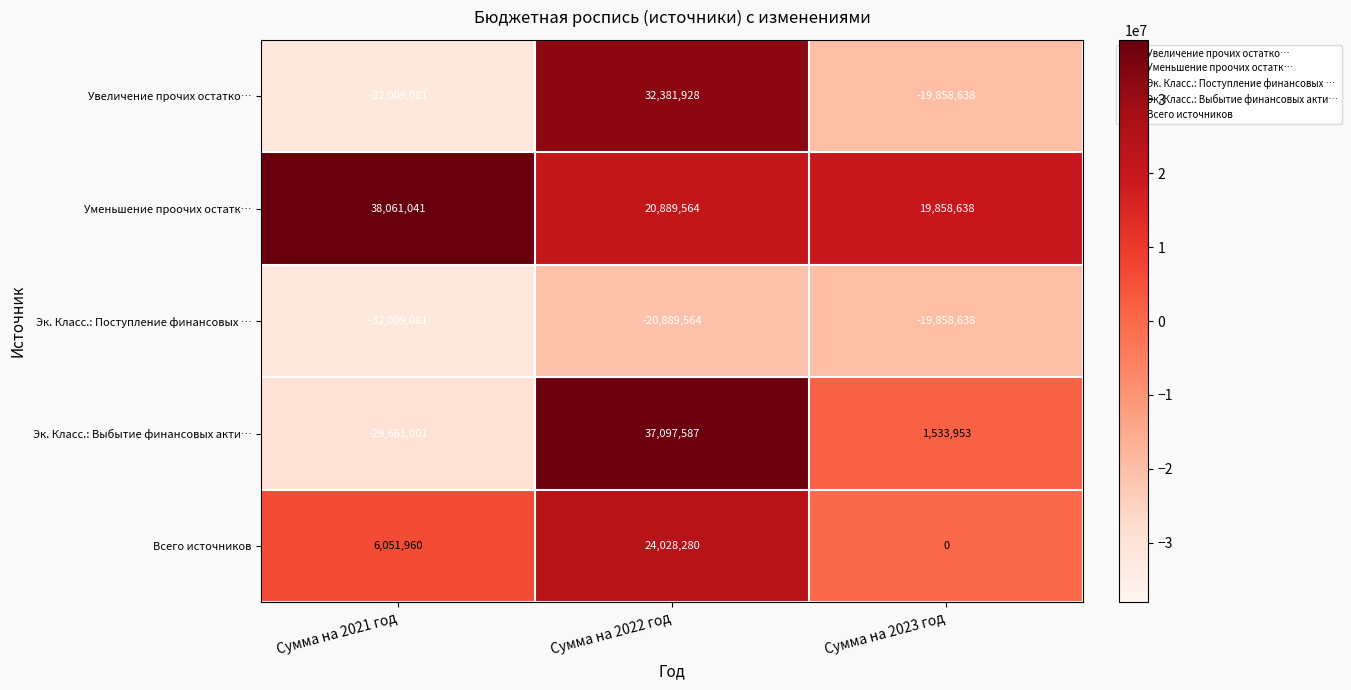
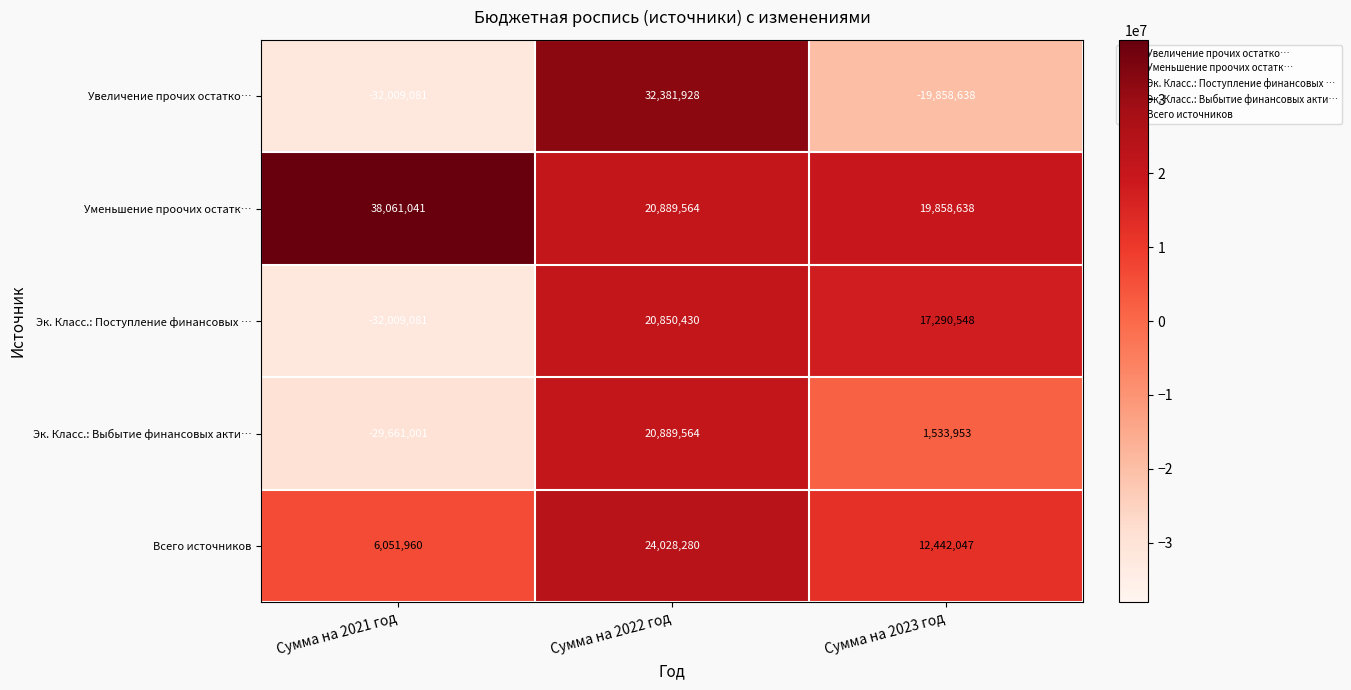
  {
    "Увеличение прочих остатко…": {
      "Сумма на 2022 год": "32,381,928",
      "Сумма на 2023 год": "-19,858,638"
    },
    "Уменьшение проочих остатк…": {
      "Сумма на 2021 год": "38,061,041",
      "Сумма на 2022 год": "20,889,564",
      "Сумма на 2023 год": "19,858,638"
    },
    "Эк. Класс.: Поступление финансовых …": {
-     "Сумма на 2022 год": "-20,889,564",
-     "Сумма на 2023 год": "-19,858,638"
+     "Сумма на 2022 год": "20,850,430",
+     "Сумма на 2023 год": "17,290,548"
    },
    "Эк. Класс.: Выбытие финансовых акти…": {
-     "Сумма на 2022 год": "37,097,587",
+     "Сумма на 2022 год": "20,889,564",
      "Сумма на 2023 год": "1,533,953"
    },
    "Всего источников": {
      "Сумма на 2021 год": "6,051,960",
      "Сумма на 2022 год": "24,028,280",
-     "Сумма на 2023 год": "0"
+     "Сумма на 2023 год": "12,442,047"
    }
  }
